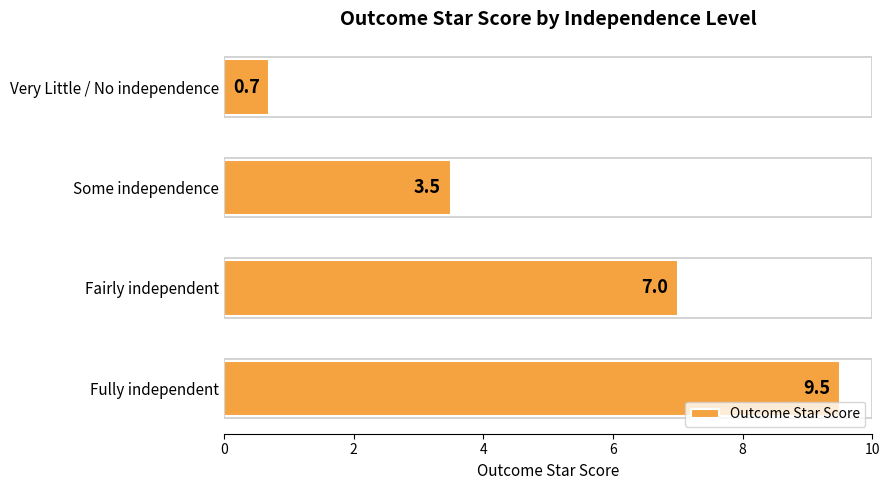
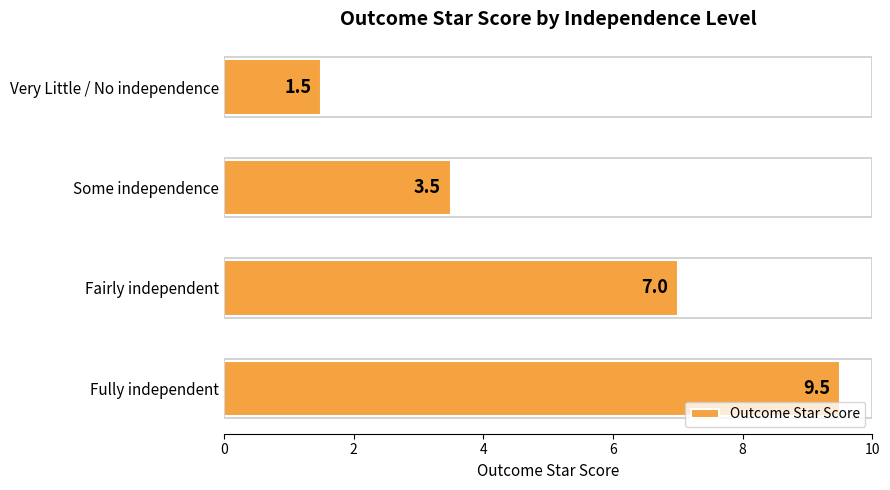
  {
-   "Very Little / No independence": 0.7,
+   "Very Little / No independence": 1.5,
    "Some independence": 3.5,
    "Fairly independent": 7.0,
    "Fully independent": 9.5
  }
